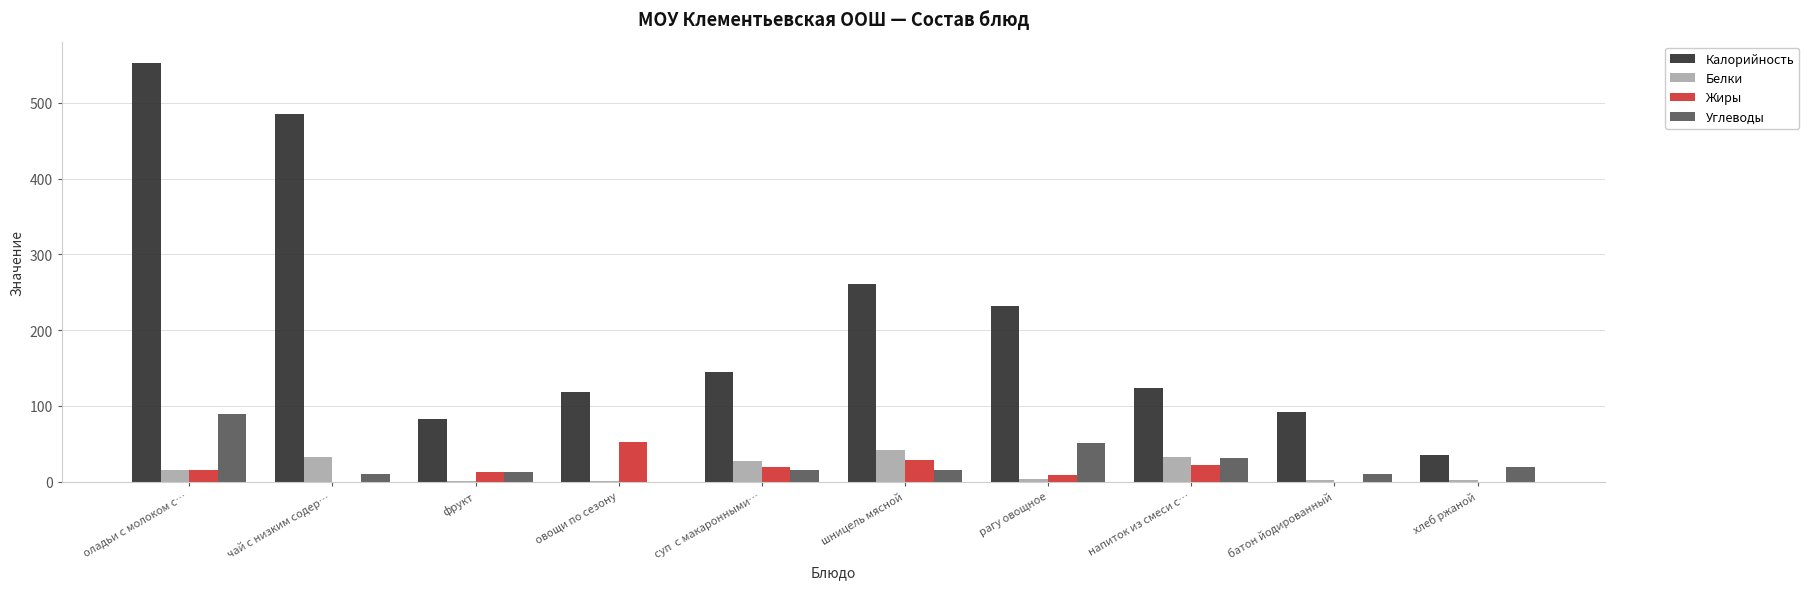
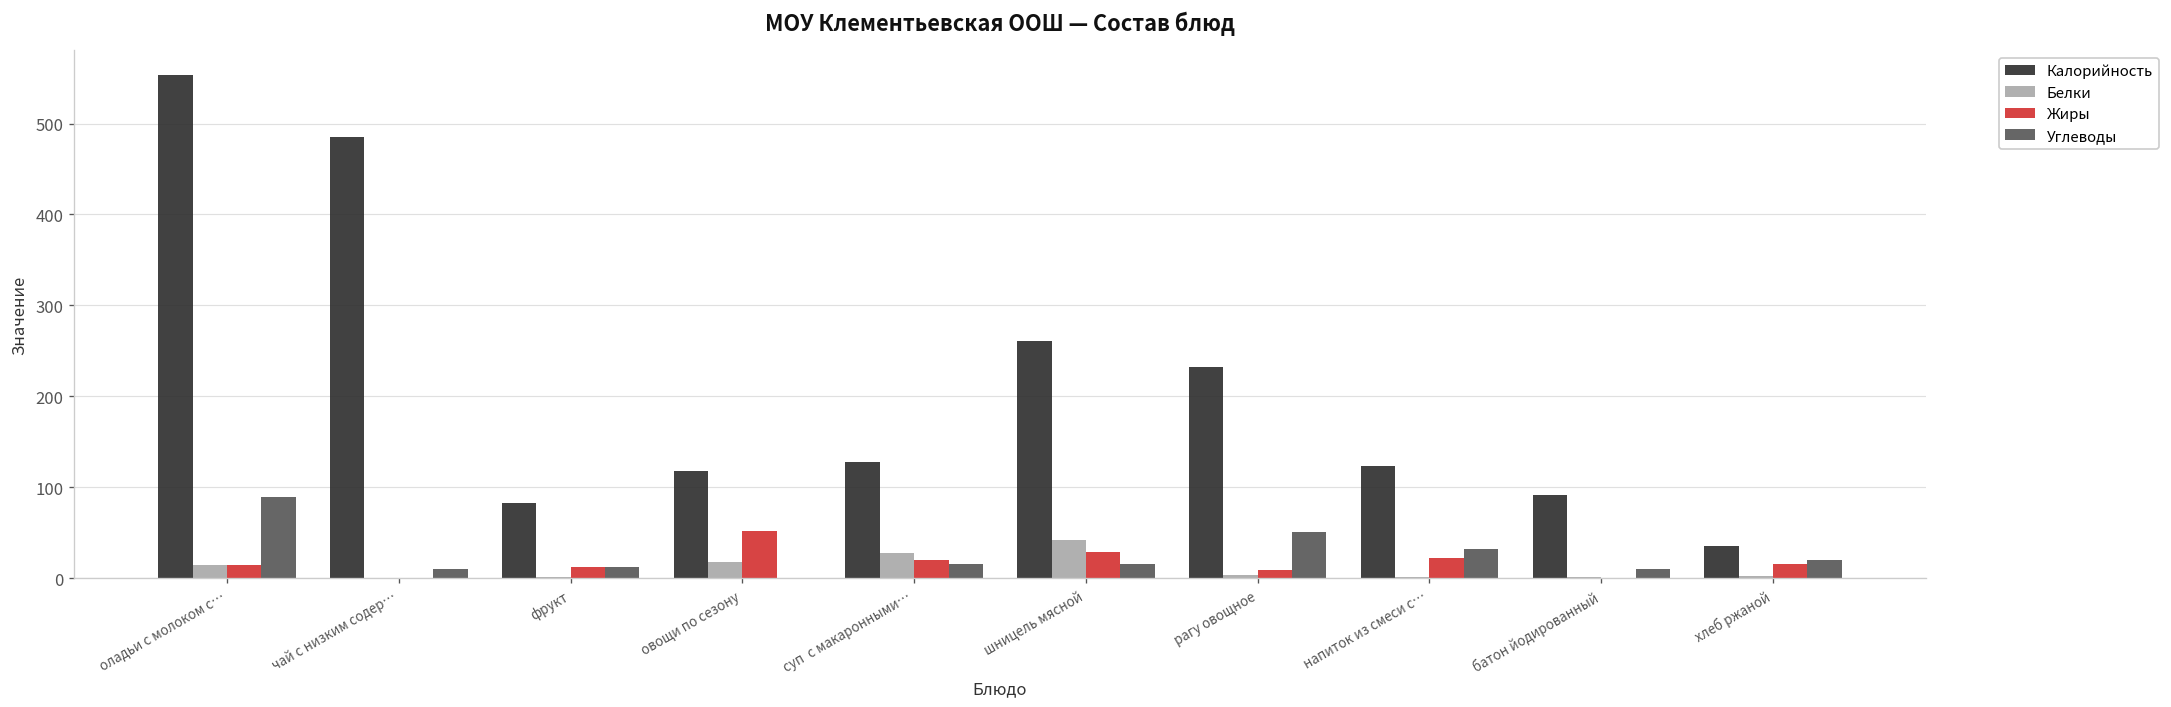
  {
    "Калорийность": {
      "оладьи с молоком с…": 550,
      "чай с низким содер…": 490,
      "фрукт": 80,
      "овощи по сезону": 120,
-     "суп с макаронными…": 150,
+     "суп с макаронными…": 130,
      "шницель мясной": 260,
      "рагу овощное": 230,
      "напиток из смеси с…": 120,
      "батон йодированный": 90,
      "хлеб ржаной": 40
    },
    "Белки": {
      "оладьи с молоком с…": 20,
-     "чай с низким содер…": 30,
-     "овощи по сезону": 0,
+     "чай с низким содер…": 0,
+     "овощи по сезону": 20,
      "суп с макаронными…": 30,
      "шницель мясной": 40,
      "рагу овощное": 0,
-     "напиток из смеси с…": 30
+     "напиток из смеси с…": 0
    },
    "Жиры": {
      "оладьи с молоком с…": 20,
      "чай с низким содер…": 0,
      "фрукт": 10,
      "овощи по сезону": 50,
      "суп с макаронными…": 20,
      "шницель мясной": 30,
      "рагу овощное": 10,
      "напиток из смеси с…": 20,
      "батон йодированный": 0,
-     "хлеб ржаной": 0
+     "хлеб ржаной": 20
    },
    "Углеводы": {
      "оладьи с молоком с…": 90,
      "чай с низким содер…": 10,
      "фрукт": 10,
      "овощи по сезону": 0,
      "суп с макаронными…": 20,
      "шницель мясной": 20,
      "рагу овощное": 50,
      "напиток из смеси с…": 30,
      "батон йодированный": 10,
      "хлеб ржаной": 20
    }
  }
